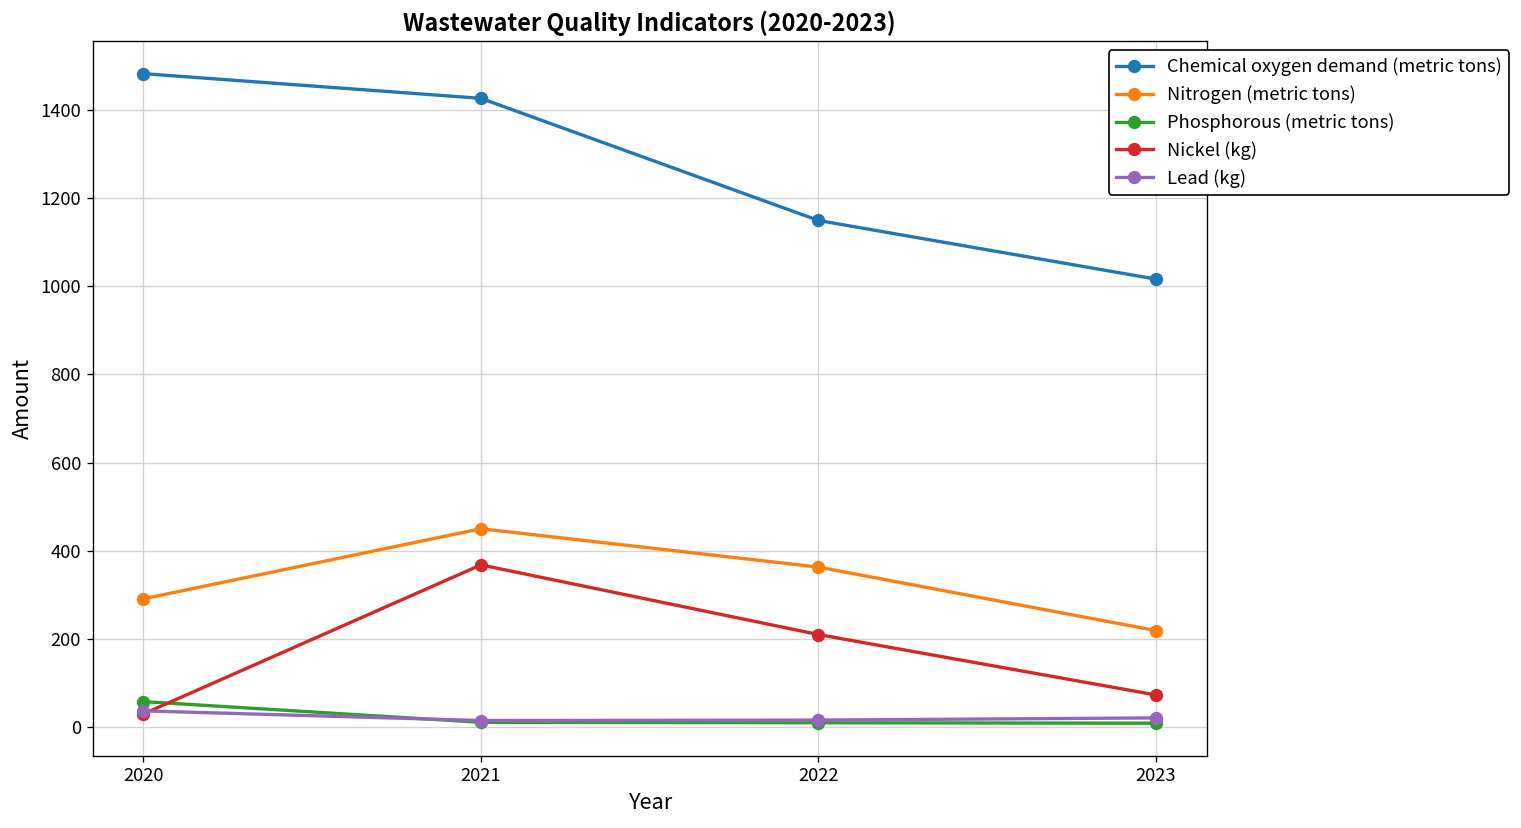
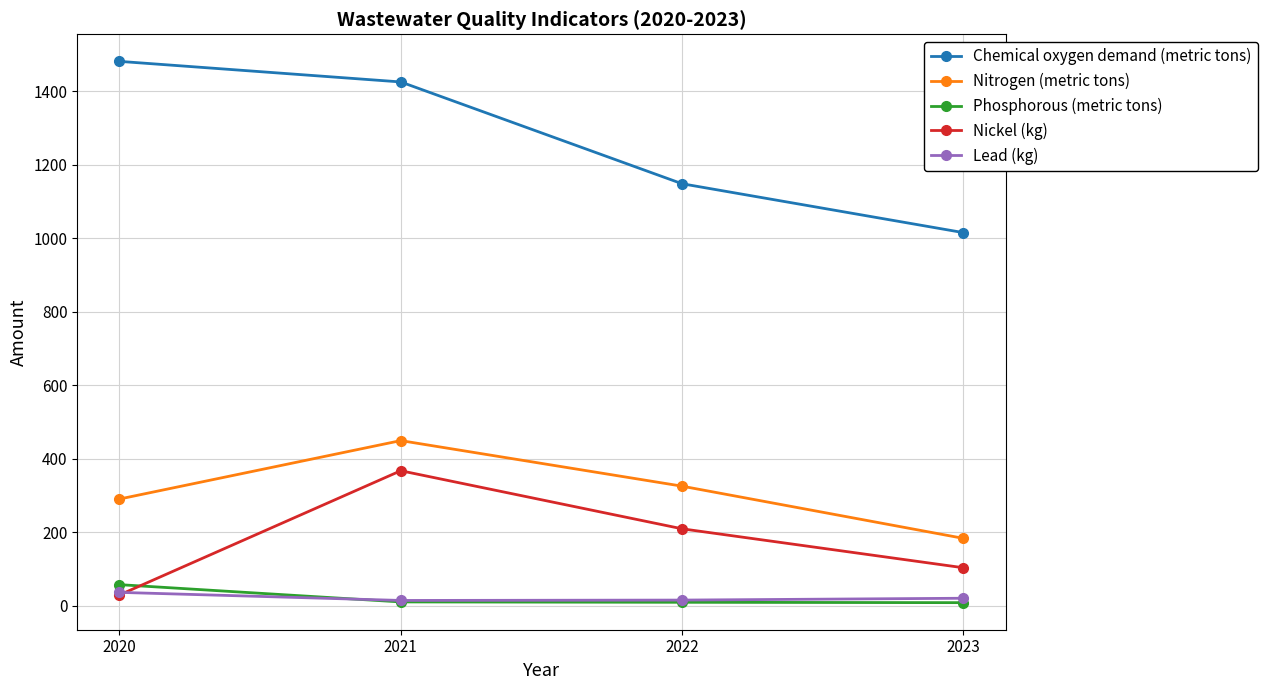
  {
    "Chemical oxygen demand (metric tons)": {
      "2020": 1480,
      "2021": 1430,
      "2022": 1150,
      "2023": 1020
    },
    "Nitrogen (metric tons)": {
      "2020": 290,
      "2021": 450,
-     "2022": 360,
-     "2023": 220
+     "2022": 330,
+     "2023": 180
    },
    "Phosphorous (metric tons)": {
      "2020": 60,
      "2023": 10
    },
    "Nickel (kg)": {
      "2021": 370,
      "2022": 210,
-     "2023": 70
+     "2023": 100
    },
    "Lead (kg)": {
      "2023": 20
    }
  }
